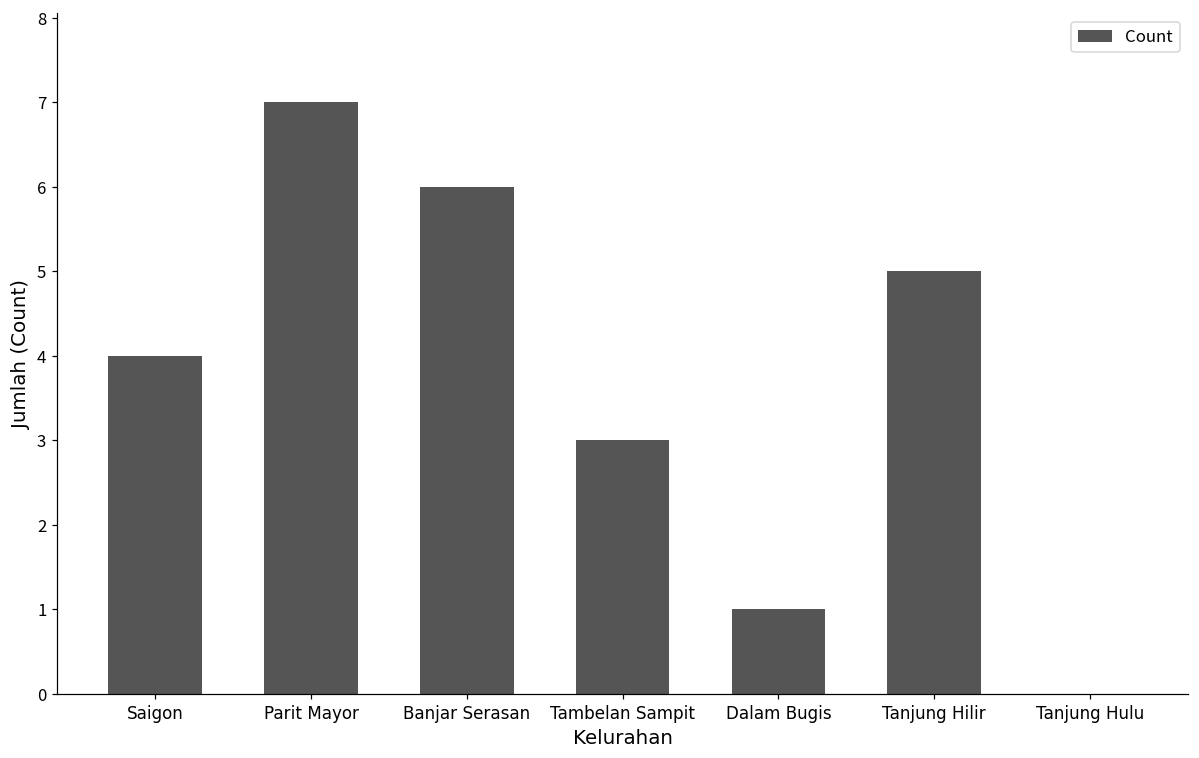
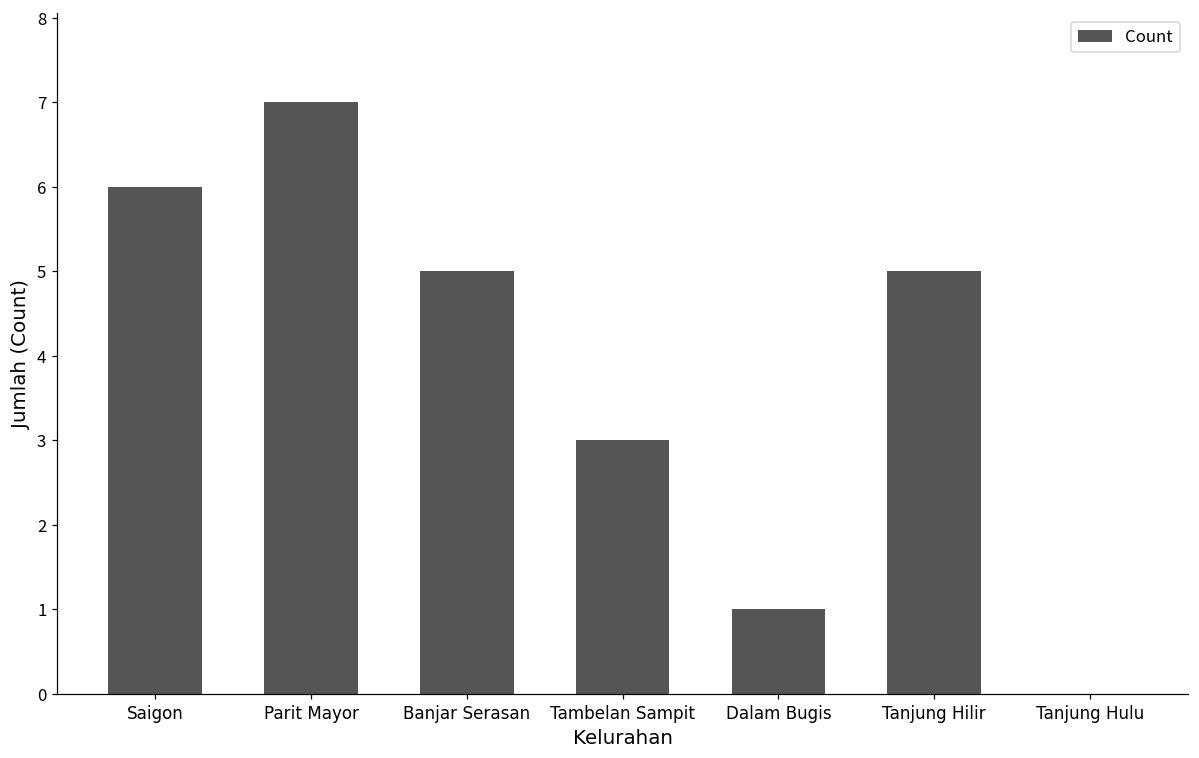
  {
-   "Saigon": 4,
+   "Saigon": 6,
    "Parit Mayor": 7,
-   "Banjar Serasan": 6,
+   "Banjar Serasan": 5,
    "Tambelan Sampit": 3,
    "Dalam Bugis": 1,
    "Tanjung Hilir": 5,
    "Tanjung Hulu": 0
  }
